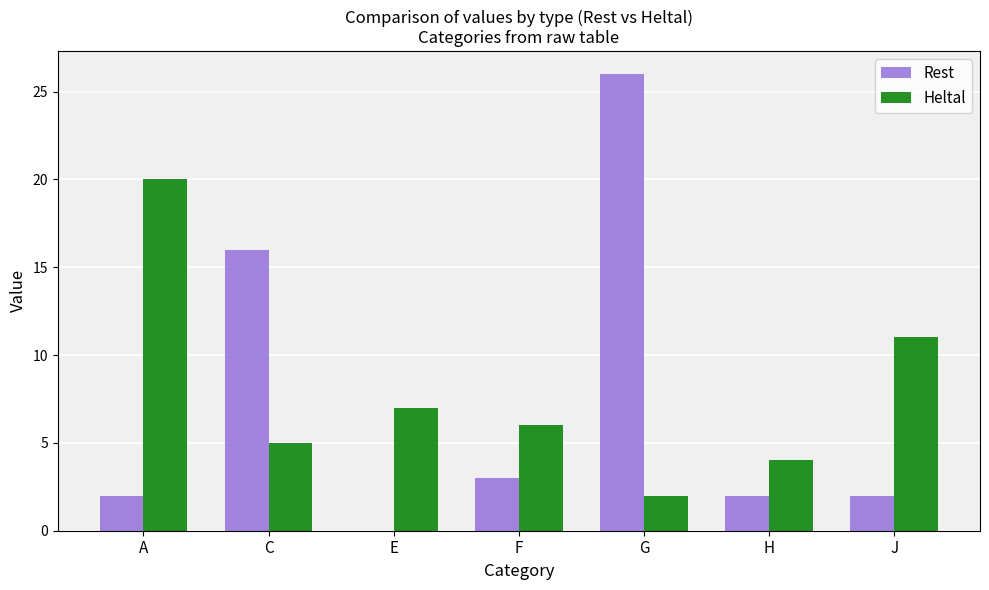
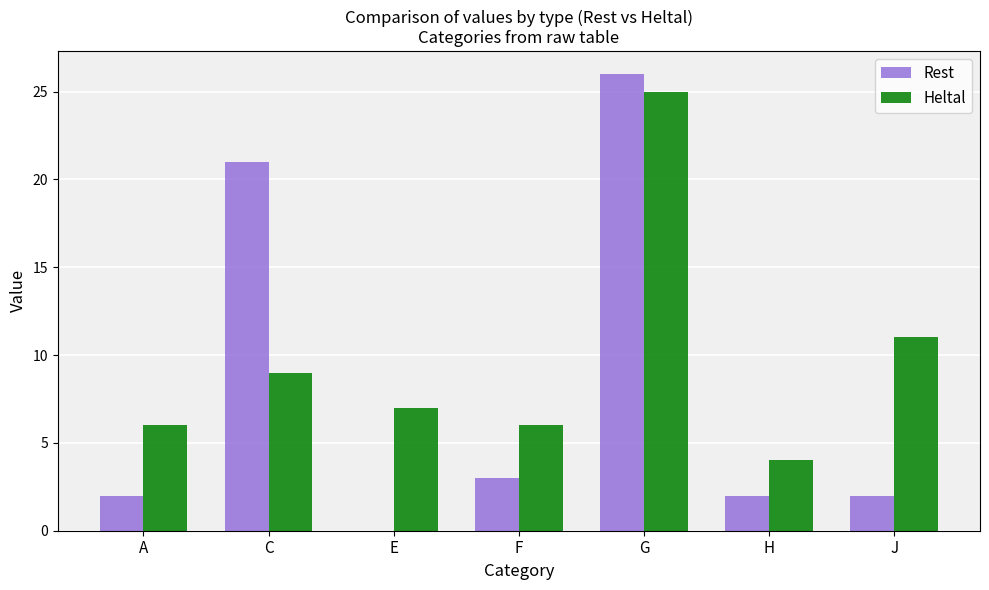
  {
    "Rest": {
      "A": 2,
-     "C": 16,
+     "C": 21,
      "E": 0,
      "F": 3,
      "G": 26,
      "H": 2,
      "J": 2
    },
    "Heltal": {
-     "A": 20,
-     "C": 5,
+     "A": 6,
+     "C": 9,
      "E": 7,
      "F": 6,
-     "G": 2,
+     "G": 25,
      "H": 4,
      "J": 11
    }
  }
